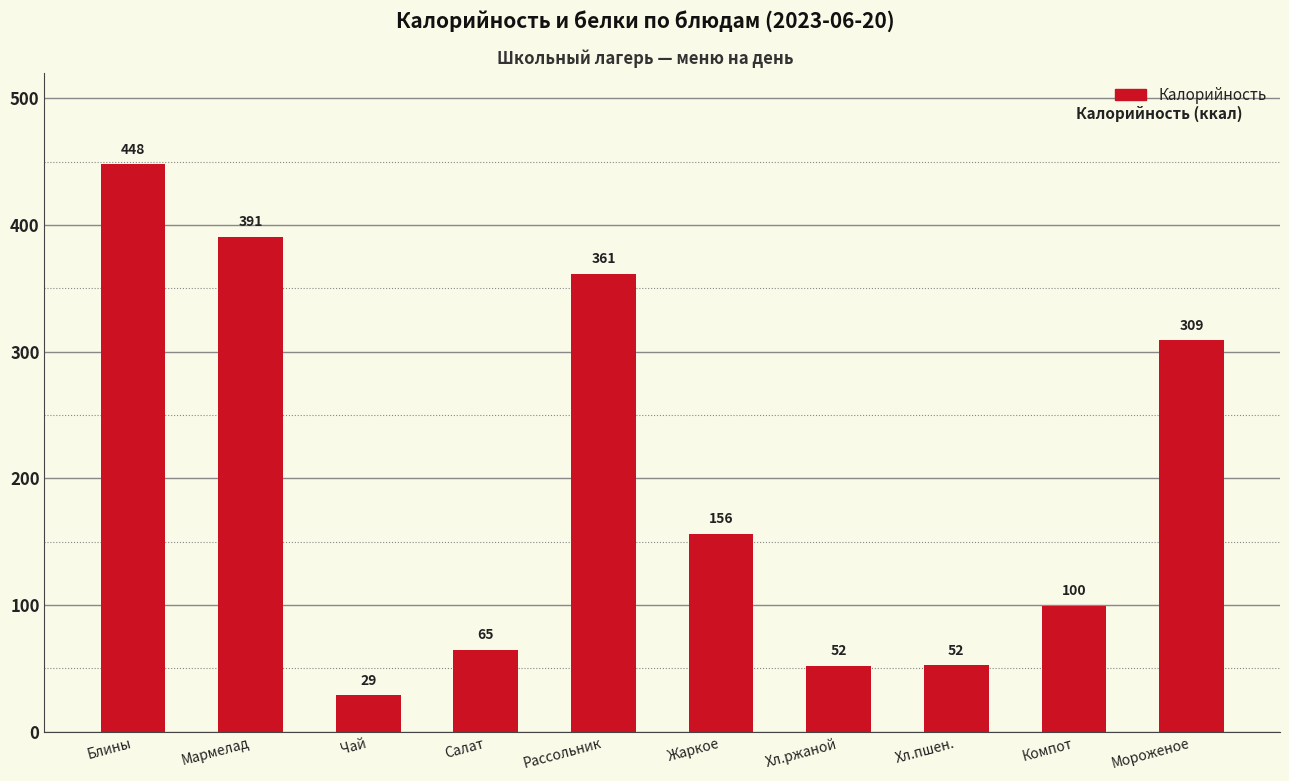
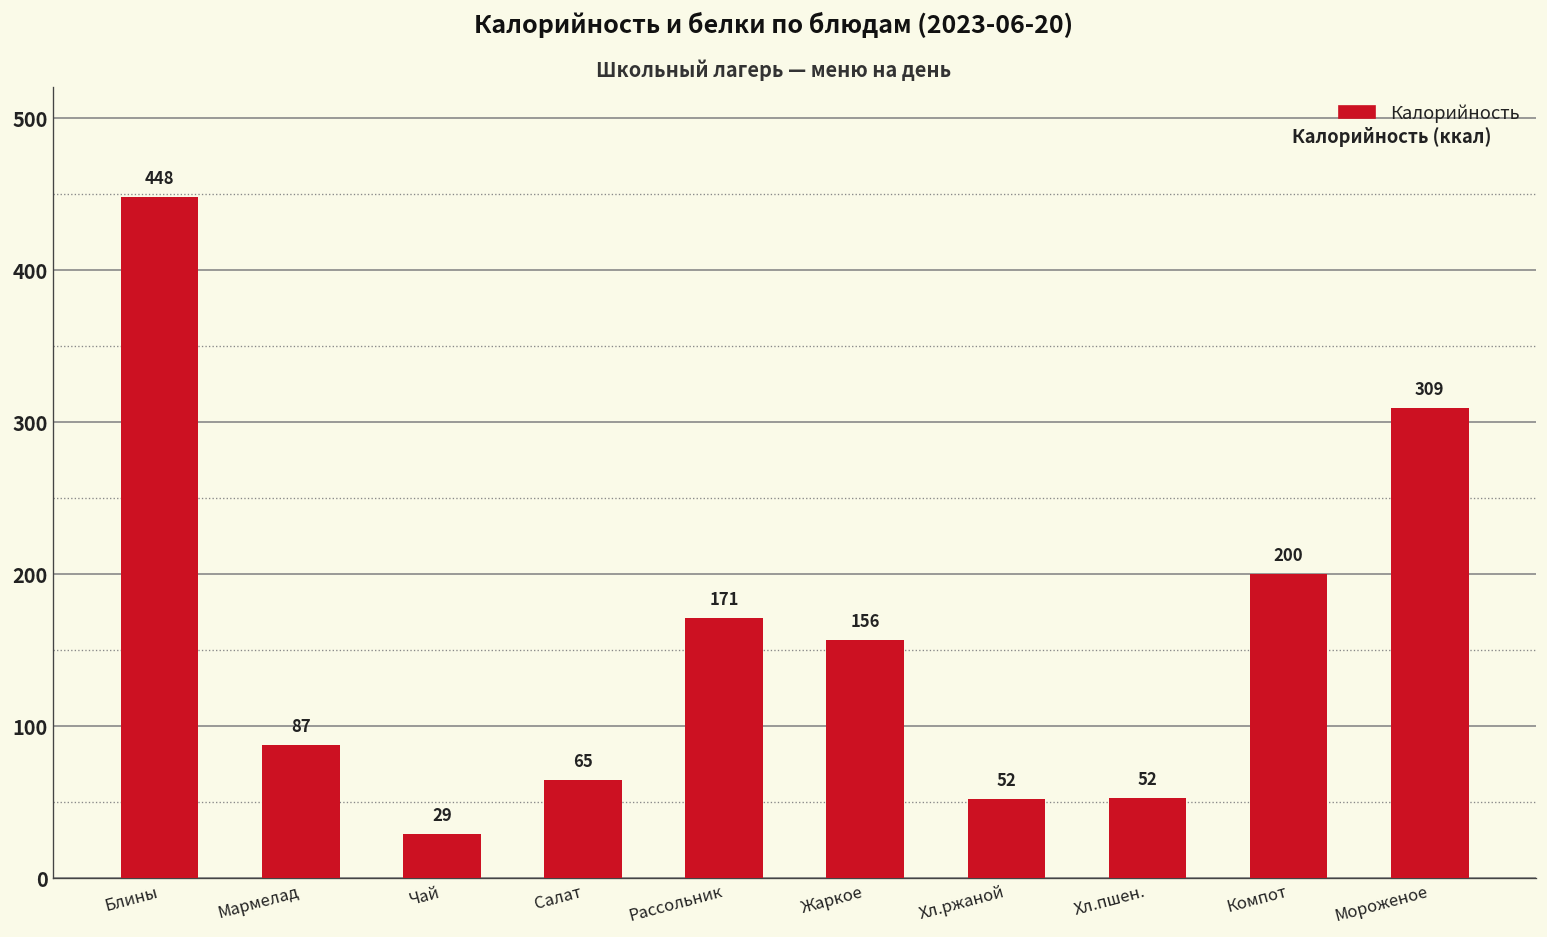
  {
    "Блины": 448,
-   "Мармелад": 391,
+   "Мармелад": 87,
    "Чай": 29,
    "Салат": 65,
-   "Рассольник": 361,
+   "Рассольник": 171,
    "Жаркое": 156,
    "Хл.ржаной": 52,
    "Хл.пшен.": 52,
-   "Компот": 100,
+   "Компот": 200,
    "Мороженое": 309
  }
